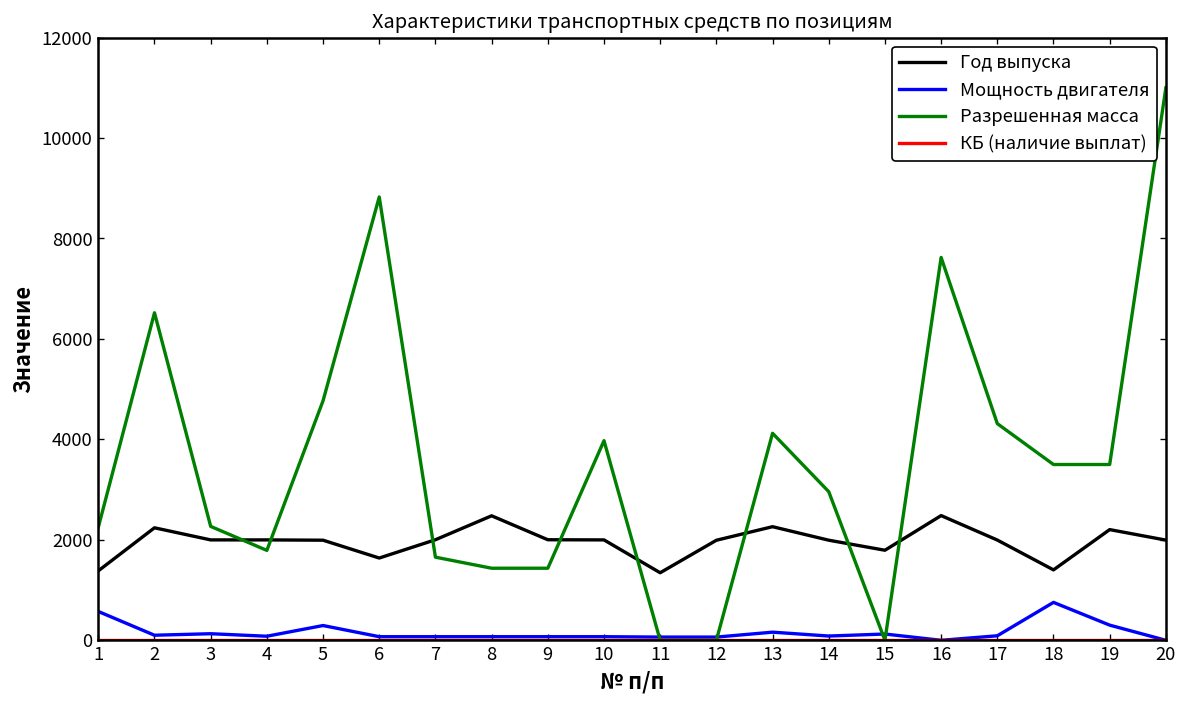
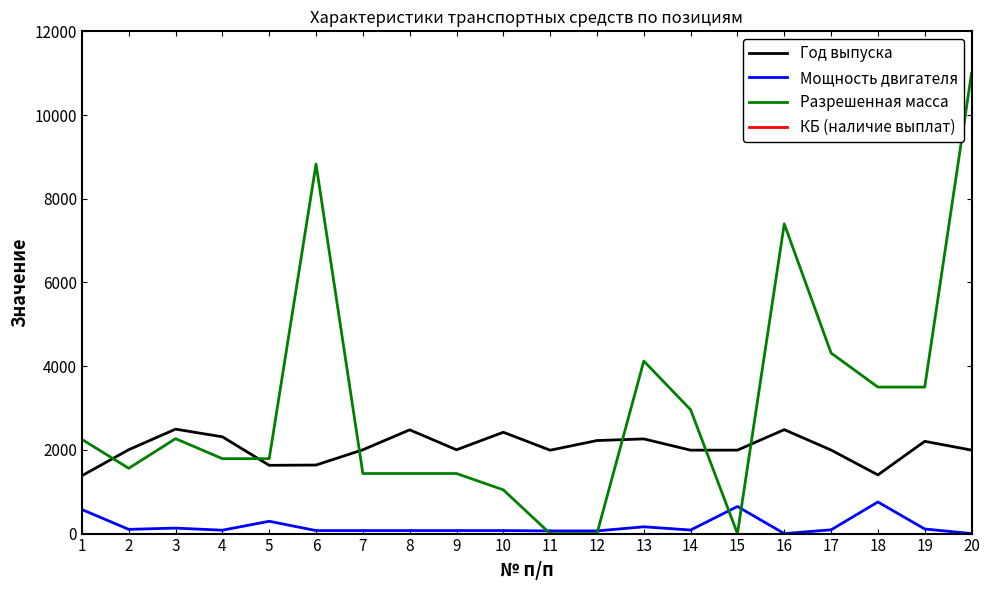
  {
    "Год выпуска": {
      "1": 1400,
-     "2": 2200,
-     "3": 2000,
-     "4": 2000,
-     "5": 2000,
+     "2": 2000,
+     "3": 2500,
+     "4": 2300,
+     "5": 1600,
      "6": 1600,
      "7": 2000,
      "8": 2500,
      "9": 2000,
-     "10": 2000,
-     "11": 1300,
-     "12": 2000,
+     "10": 2400,
+     "11": 2000,
+     "12": 2200,
      "13": 2300,
      "14": 2000,
-     "15": 1800,
+     "15": 2000,
      "16": 2500,
      "17": 2000,
      "18": 1400,
      "19": 2200,
      "20": 2000
    },
    "Мощность двигателя": {
      "1": 600,
      "2": 100,
      "3": 100,
      "4": 100,
      "5": 300,
      "6": 100,
      "7": 100,
      "8": 100,
      "9": 100,
      "10": 100,
      "11": 100,
      "12": 100,
      "13": 200,
      "14": 100,
-     "15": 100,
+     "15": 600,
      "17": 100,
      "18": 800,
-     "19": 300
+     "19": 100
    },
    "Разрешенная масса": {
      "1": 2300,
-     "2": 6500,
+     "2": 1600,
      "3": 2300,
      "4": 1800,
-     "5": 4800,
+     "5": 1800,
      "6": 8800,
-     "7": 1700,
+     "7": 1400,
      "8": 1400,
      "9": 1400,
-     "10": 4000,
+     "10": 1000,
      "13": 4100,
      "14": 3000,
-     "16": 7600,
+     "16": 7400,
      "17": 4300,
      "18": 3500,
      "19": 3500,
      "20": 11000
    },
    "КБ (наличие выплат)": {
      "1": 0,
      "2": 0,
      "3": 0,
      "4": 0,
      "5": 0,
      "6": 0,
      "7": 0,
      "8": 0,
      "9": 0,
      "10": 0,
      "13": 0,
      "14": 0,
      "17": 0,
      "18": 0,
      "19": 0
    }
  }
